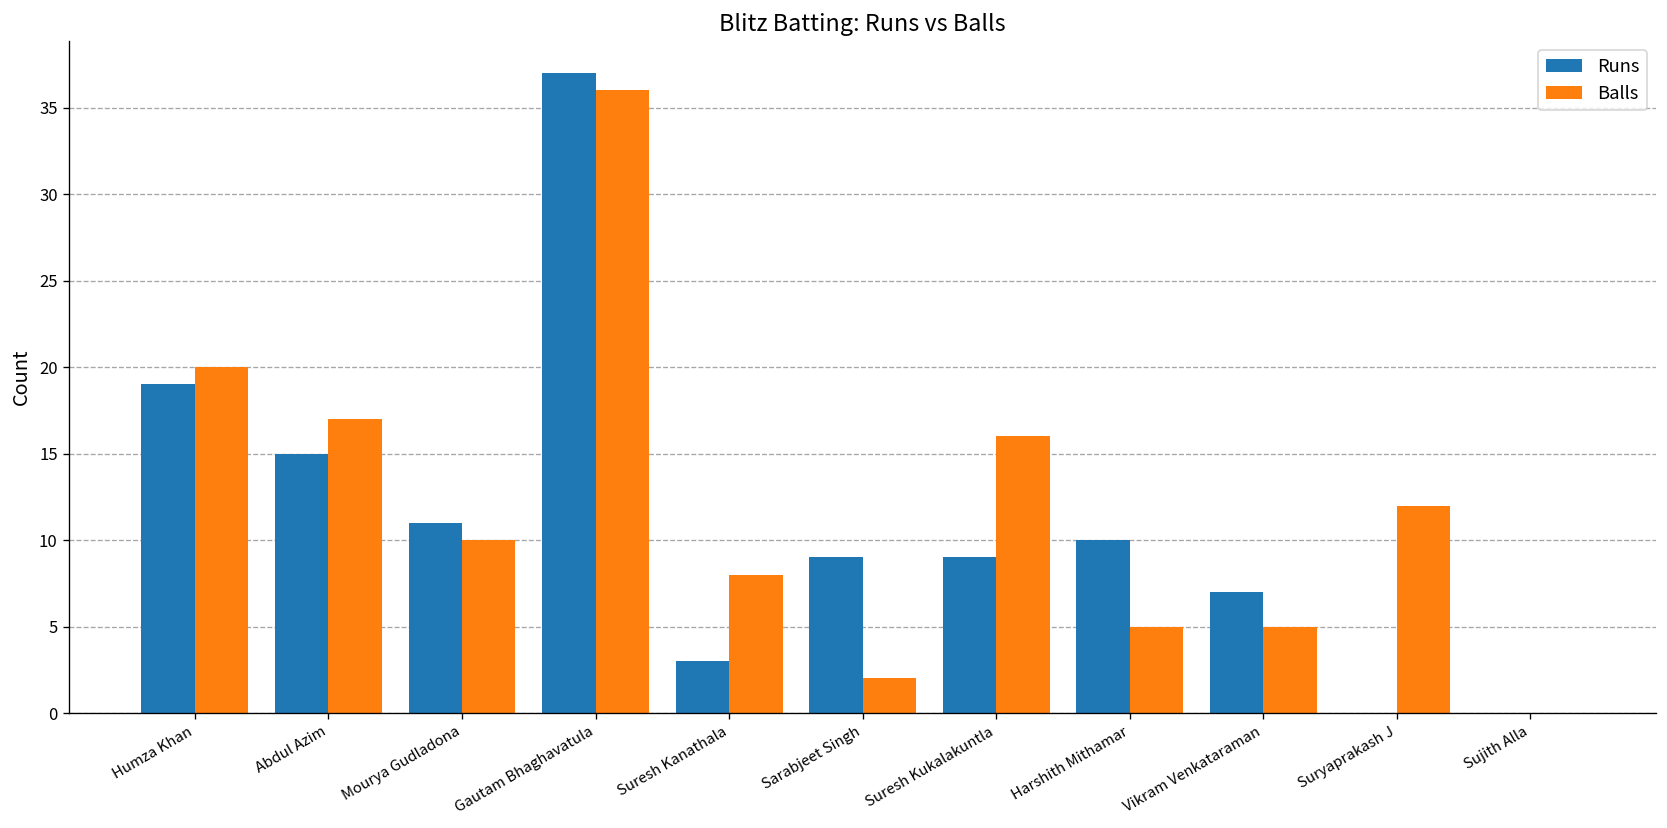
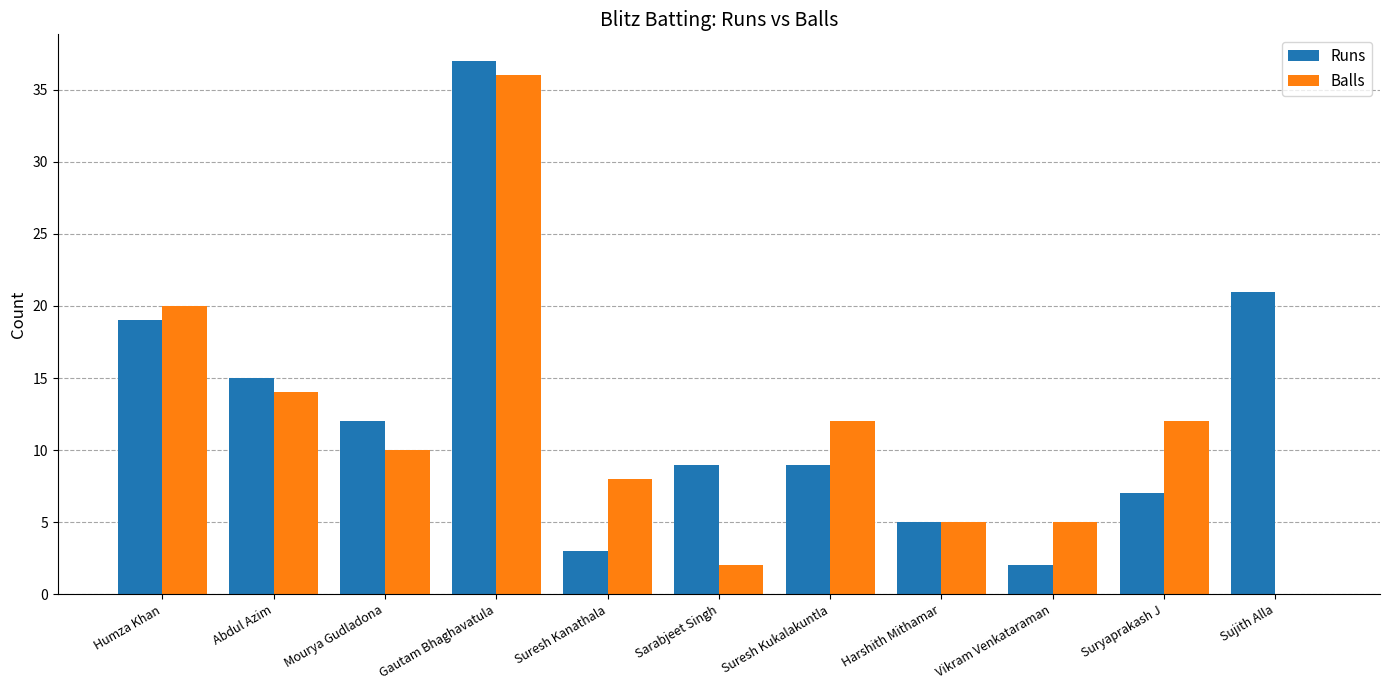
  {
    "Runs": {
      "Humza Khan": 19,
      "Abdul Azim": 15,
-     "Mourya Gudladona": 11,
+     "Mourya Gudladona": 12,
      "Gautam Bhaghavatula": 37,
      "Suresh Kanathala": 3,
      "Sarabjeet Singh": 9,
      "Suresh Kukalakuntla": 9,
-     "Harshith Mithamar": 10,
-     "Vikram Venkataraman": 7,
-     "Suryaprakash J": 0,
-     "Sujith Alla": 0
+     "Harshith Mithamar": 5,
+     "Vikram Venkataraman": 2,
+     "Suryaprakash J": 7,
+     "Sujith Alla": 21
    },
    "Balls": {
      "Humza Khan": 20,
-     "Abdul Azim": 17,
+     "Abdul Azim": 14,
      "Mourya Gudladona": 10,
      "Gautam Bhaghavatula": 36,
      "Suresh Kanathala": 8,
      "Sarabjeet Singh": 2,
-     "Suresh Kukalakuntla": 16,
+     "Suresh Kukalakuntla": 12,
      "Harshith Mithamar": 5,
      "Vikram Venkataraman": 5,
      "Suryaprakash J": 12,
      "Sujith Alla": 0
    }
  }
